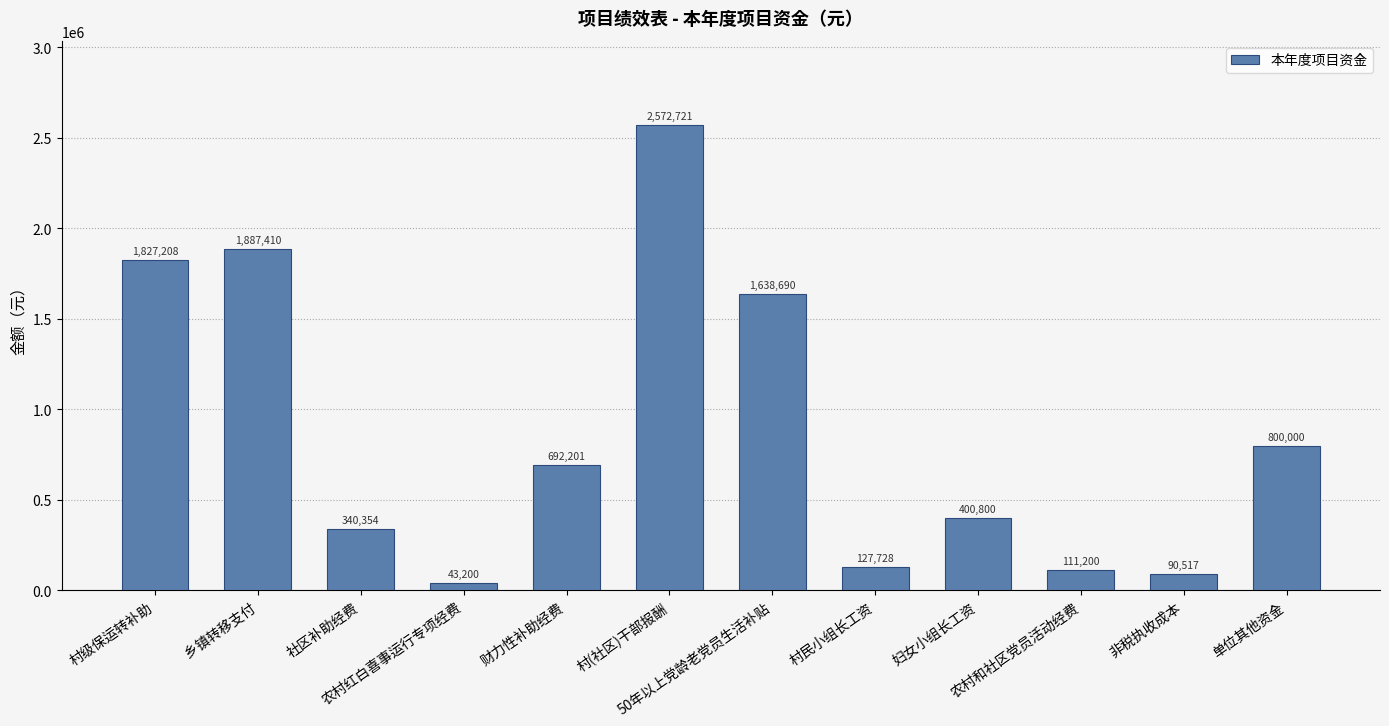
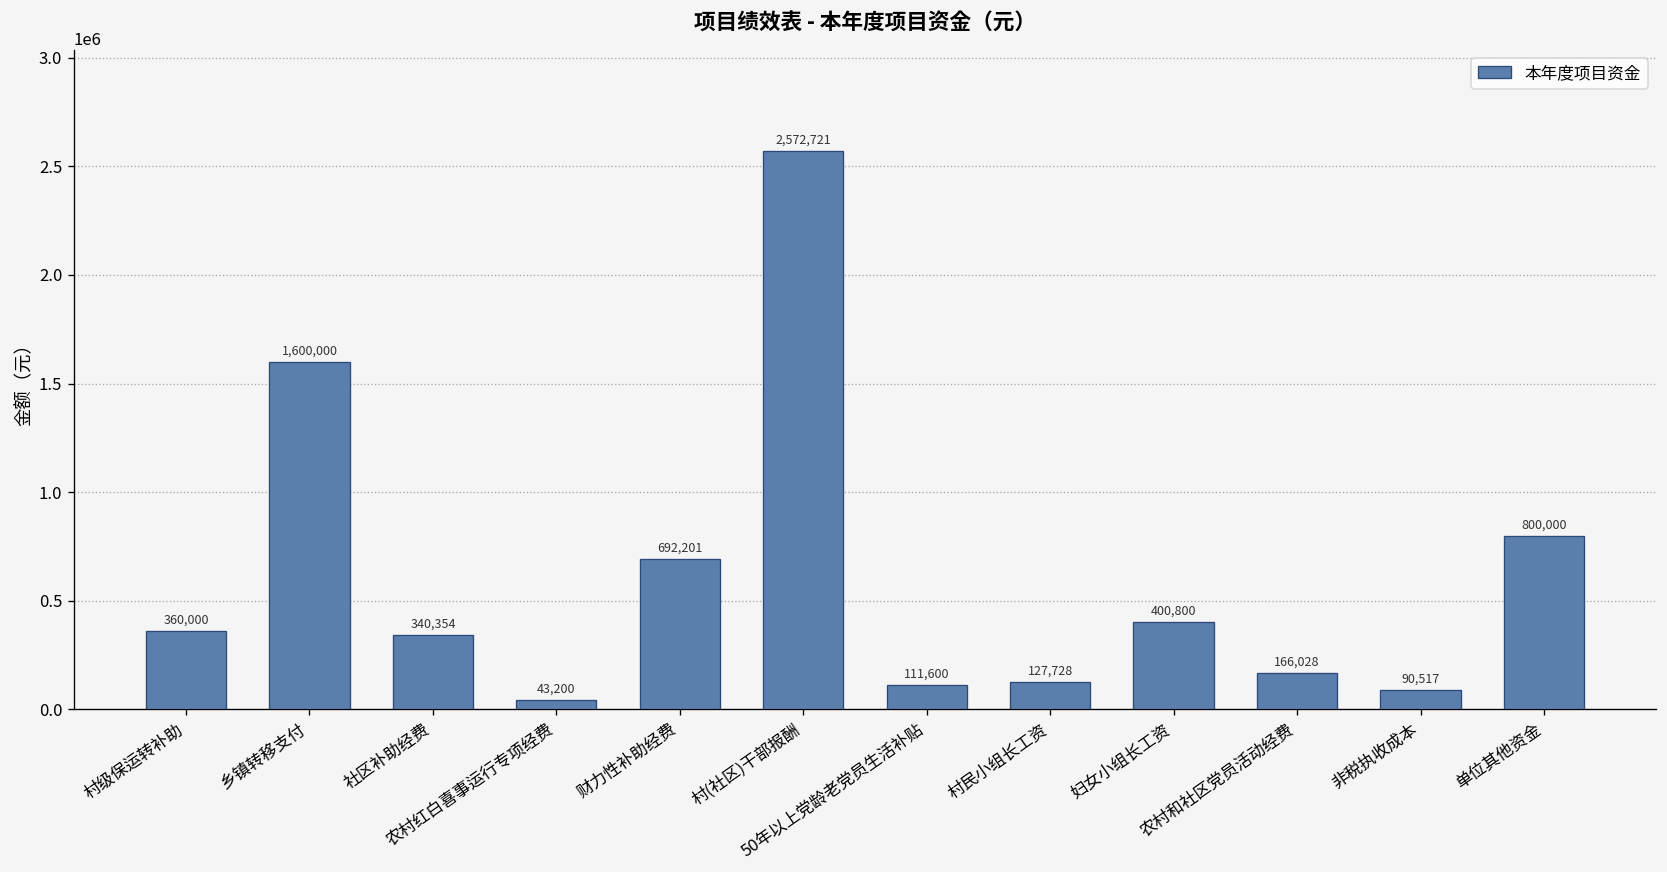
  {
-   "村级保运转补助": "1,827,208",
-   "乡镇转移支付": "1,887,410",
+   "村级保运转补助": "360,000",
+   "乡镇转移支付": "1,600,000",
    "社区补助经费": "340,354",
    "农村红白喜事运行专项经费": "43,200",
    "财力性补助经费": "692,201",
    "村(社区)干部报酬": "2,572,721",
-   "50年以上党龄老党员生活补贴": "1,638,690",
+   "50年以上党龄老党员生活补贴": "111,600",
    "村民小组长工资": "127,728",
    "妇女小组长工资": "400,800",
-   "农村和社区党员活动经费": "111,200",
+   "农村和社区党员活动经费": "166,028",
    "非税执收成本": "90,517",
    "单位其他资金": "800,000"
  }
